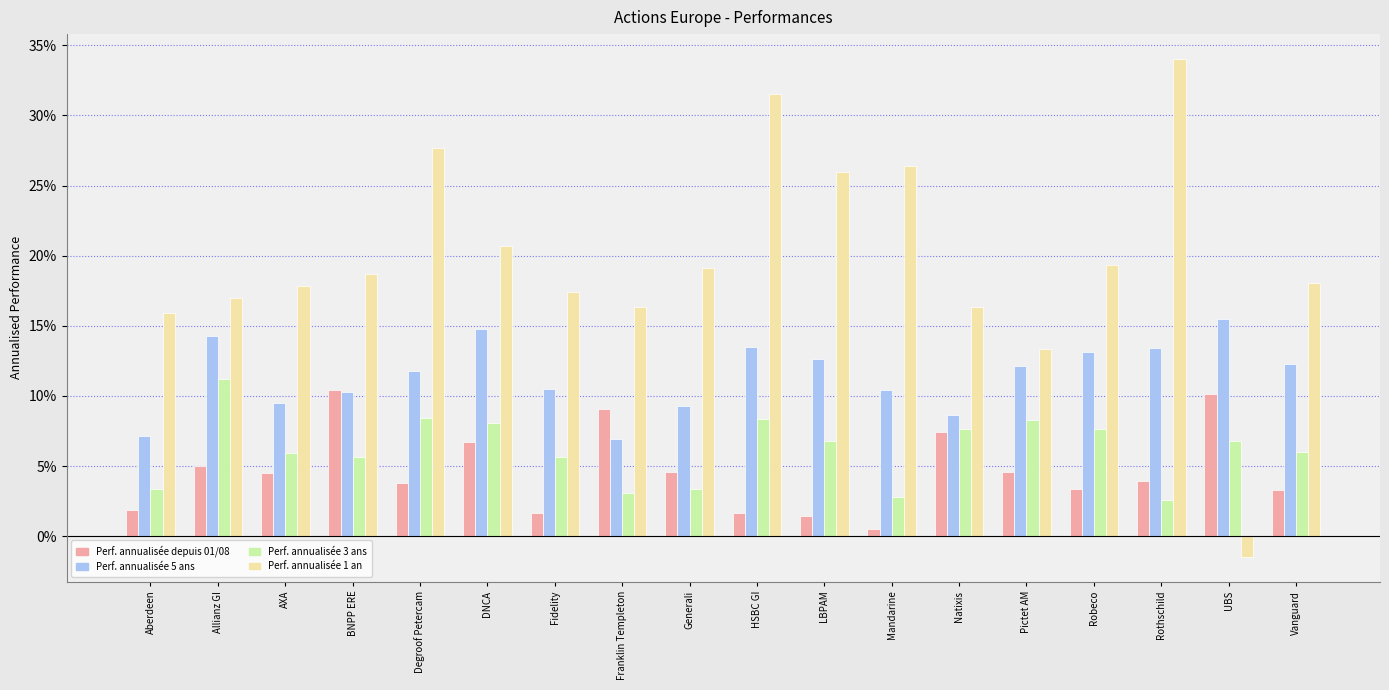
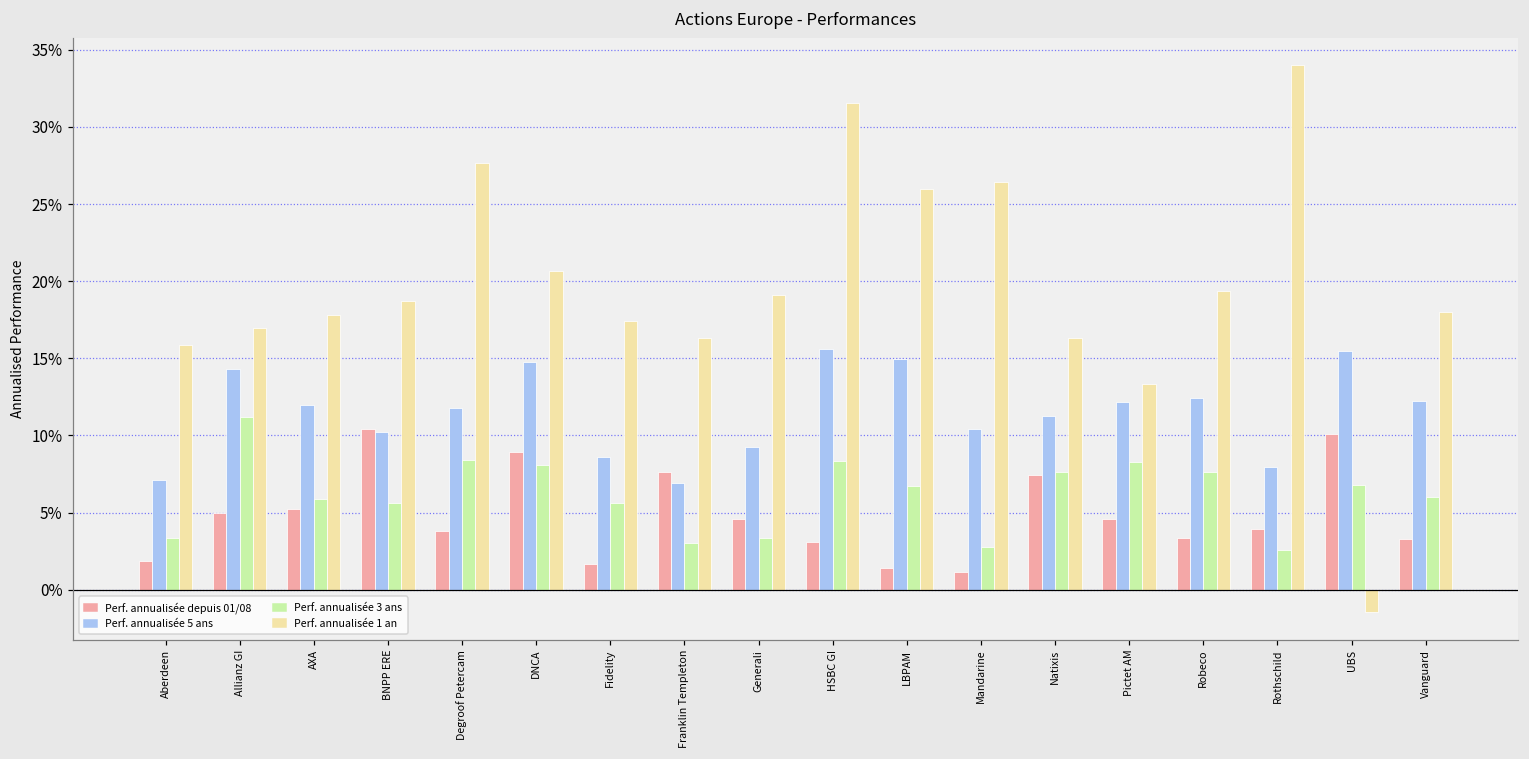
  {
    "Perf. annualisée depuis 01/08": {
      "Aberdeen": "1.9%",
      "Allianz GI": "5.0%",
-     "AXA": "4.5%",
+     "AXA": "5.2%",
      "BNPP ERE": "10.4%",
      "Degroof Petercam": "3.8%",
-     "DNCA": "6.7%",
+     "DNCA": "8.9%",
      "Fidelity": "1.7%",
-     "Franklin Templeton": "9.1%",
+     "Franklin Templeton": "7.6%",
      "Generali": "4.6%",
-     "HSBC GI": "1.6%",
+     "HSBC GI": "3.1%",
      "LBPAM": "1.4%",
-     "Mandarine": "0.5%",
+     "Mandarine": "1.1%",
      "Natixis": "7.4%",
      "Pictet AM": "4.6%",
      "Robeco": "3.3%",
      "Rothschild": "3.9%",
      "UBS": "10.1%",
      "Vanguard": "3.3%"
    },
    "Perf. annualisée 5 ans": {
      "Aberdeen": "7.1%",
      "Allianz GI": "14.3%",
-     "AXA": "9.5%",
+     "AXA": "12.0%",
      "BNPP ERE": "10.3%",
      "Degroof Petercam": "11.8%",
      "DNCA": "14.8%",
-     "Fidelity": "10.5%",
+     "Fidelity": "8.6%",
      "Franklin Templeton": "6.9%",
      "Generali": "9.3%",
-     "HSBC GI": "13.5%",
-     "LBPAM": "12.6%",
+     "HSBC GI": "15.6%",
+     "LBPAM": "15.0%",
      "Mandarine": "10.4%",
-     "Natixis": "8.6%",
+     "Natixis": "11.3%",
      "Pictet AM": "12.1%",
-     "Robeco": "13.1%",
-     "Rothschild": "13.4%",
+     "Robeco": "12.5%",
+     "Rothschild": "8.0%",
      "UBS": "15.5%",
      "Vanguard": "12.3%"
    }
  }
